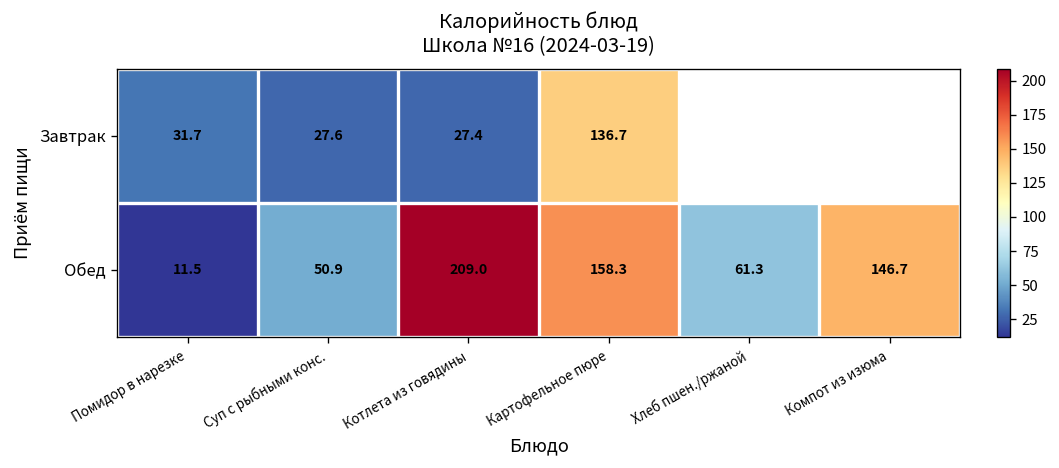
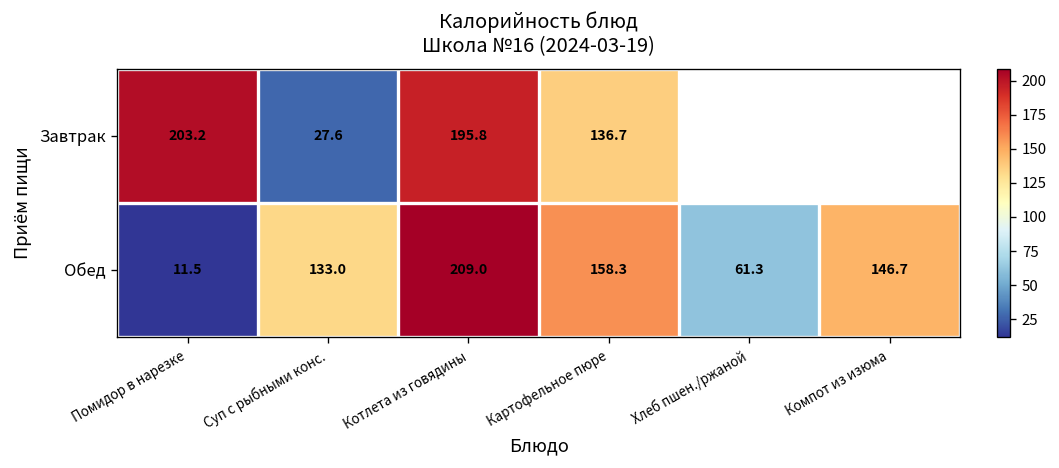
  {
    "Завтрак": {
-     "Помидор в нарезке": 31.7,
+     "Помидор в нарезке": 203.2,
      "Суп с рыбными конс.": 27.6,
-     "Котлета из говядины": 27.4,
+     "Котлета из говядины": 195.8,
      "Картофельное пюре": 136.7
    },
    "Обед": {
      "Помидор в нарезке": 11.5,
-     "Суп с рыбными конс.": 50.9,
+     "Суп с рыбными конс.": 133.0,
      "Котлета из говядины": 209.0,
      "Картофельное пюре": 158.3,
      "Хлеб пшен./ржаной": 61.3,
      "Компот из изюма": 146.7
    }
  }
